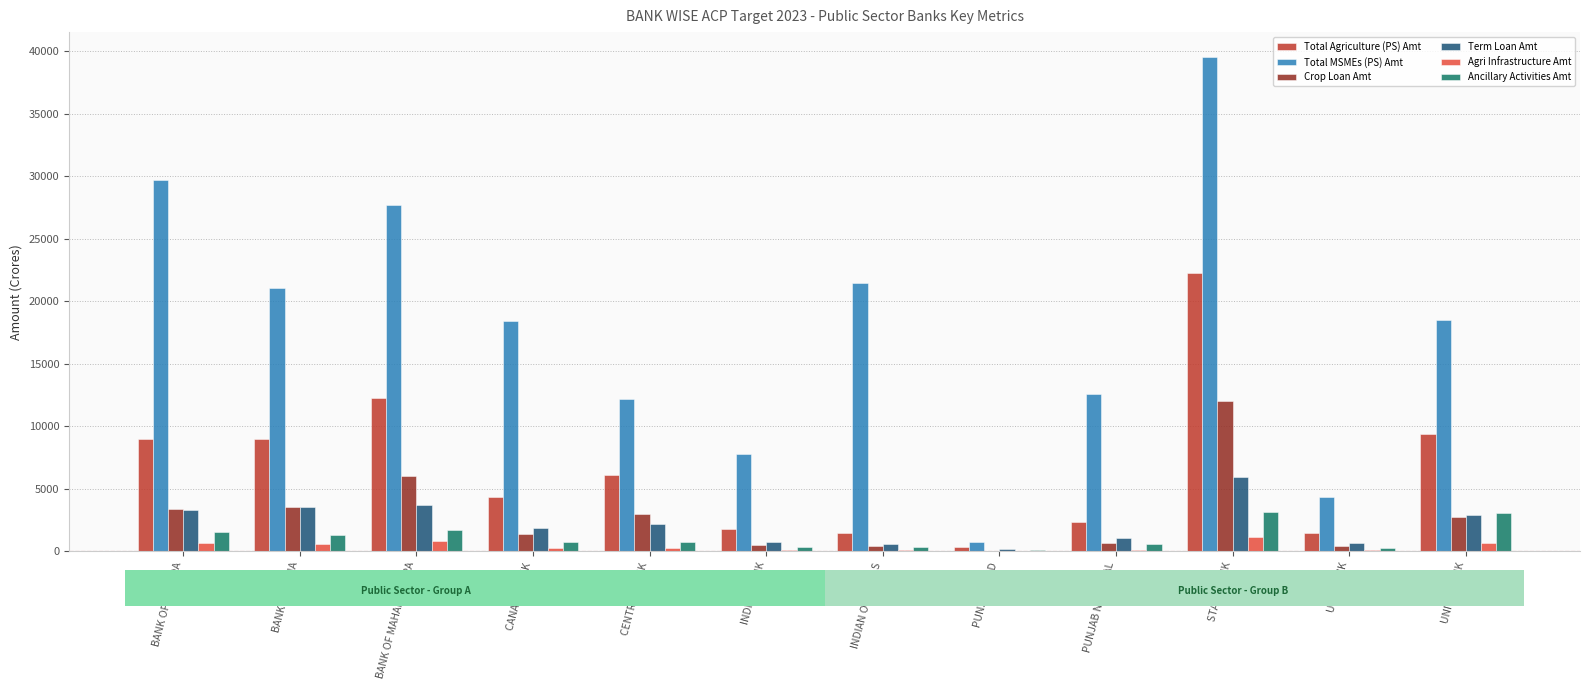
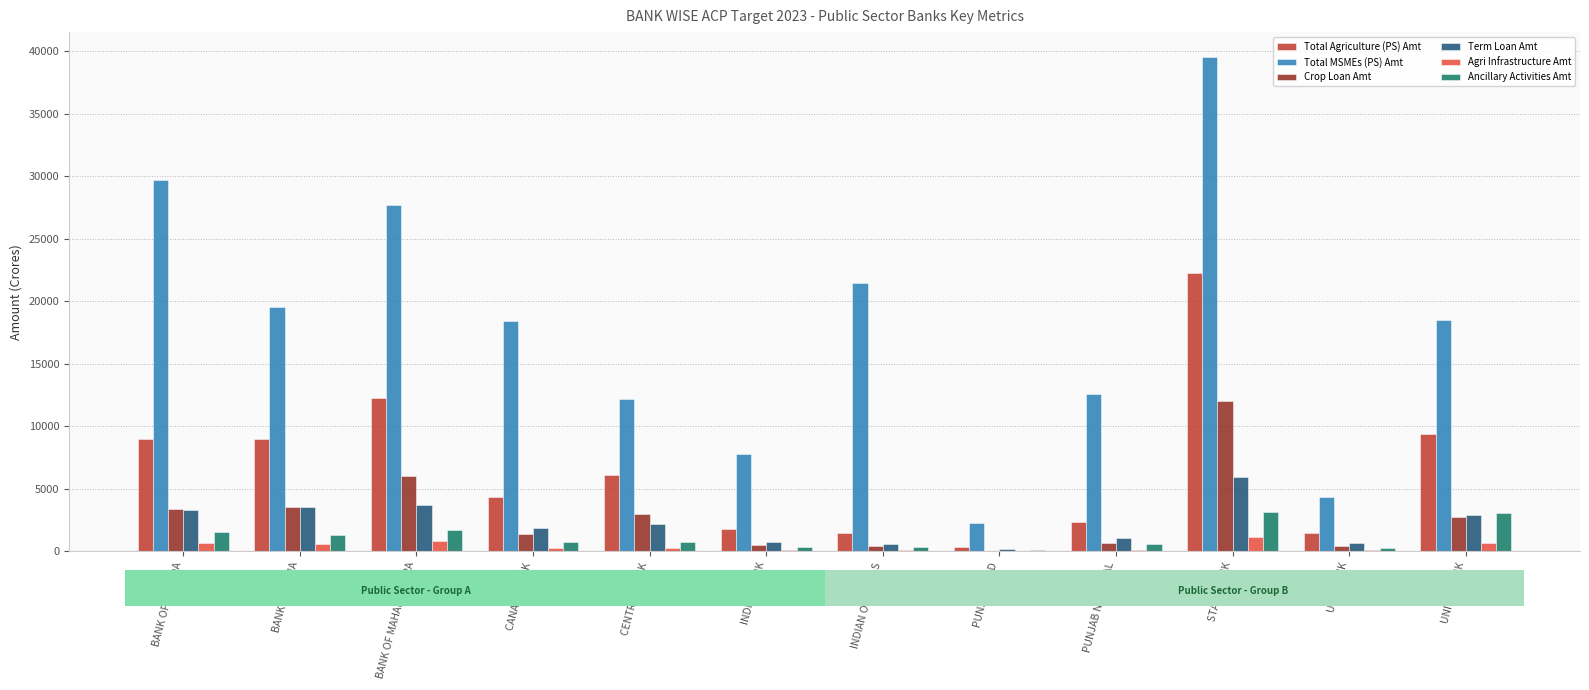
  {
    "Total MSMEs (PS) Amt": {
      "BANK OF BARODA": 29700,
-     "BANK OF INDIA": 21100,
+     "BANK OF INDIA": 19600,
      "BANK OF MAHARASHTRA": 27700,
      "CANARA BANK": 18400,
      "CENTRAL BANK": 12200,
      "INDIAN BANK": 7800,
      "INDIAN OVERSEAS": 21400,
-     "PUNJAB SIND": 700,
+     "PUNJAB SIND": 2300,
      "PUNJAB NATIONAL": 12600,
      "STATE BANK": 39600,
      "UCO BANK": 4400,
      "UNION BANK": 18500
    }
  }
